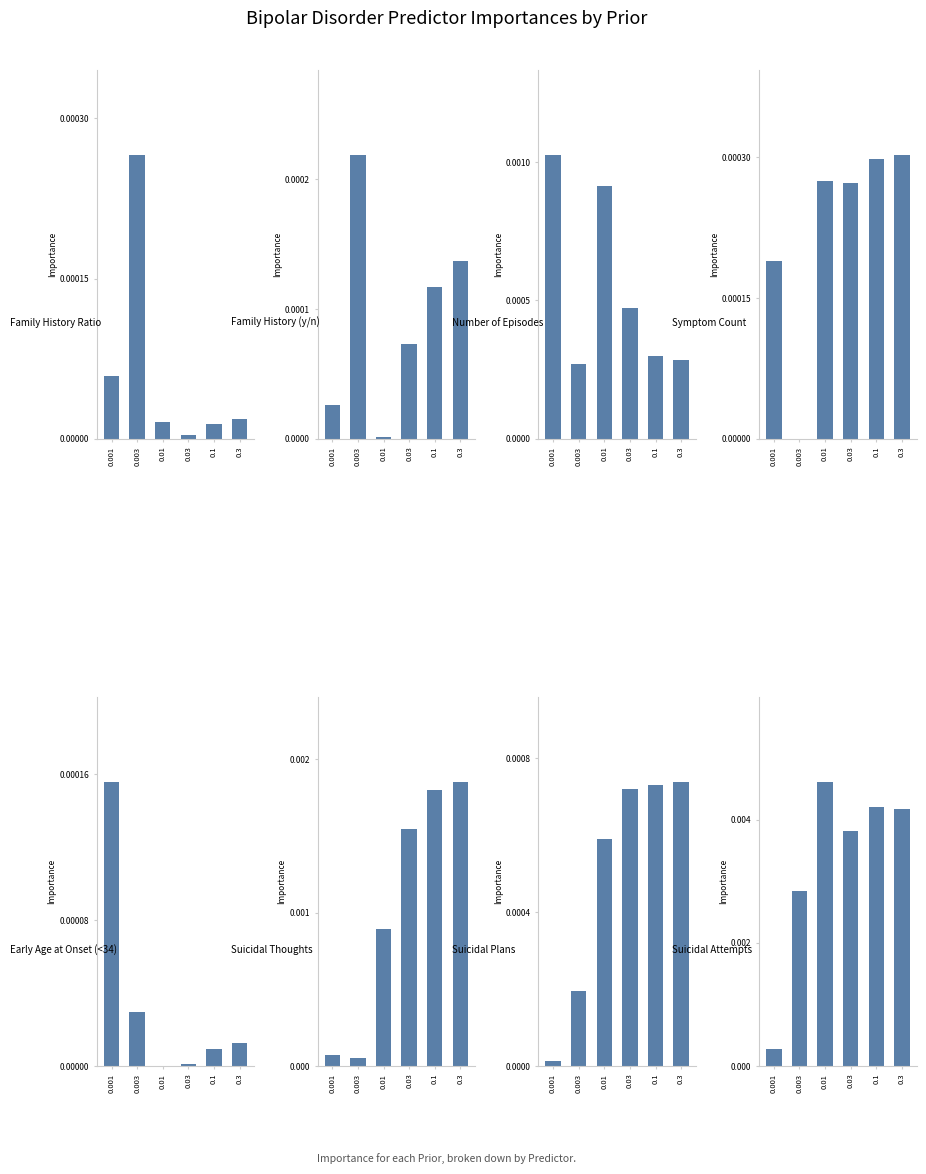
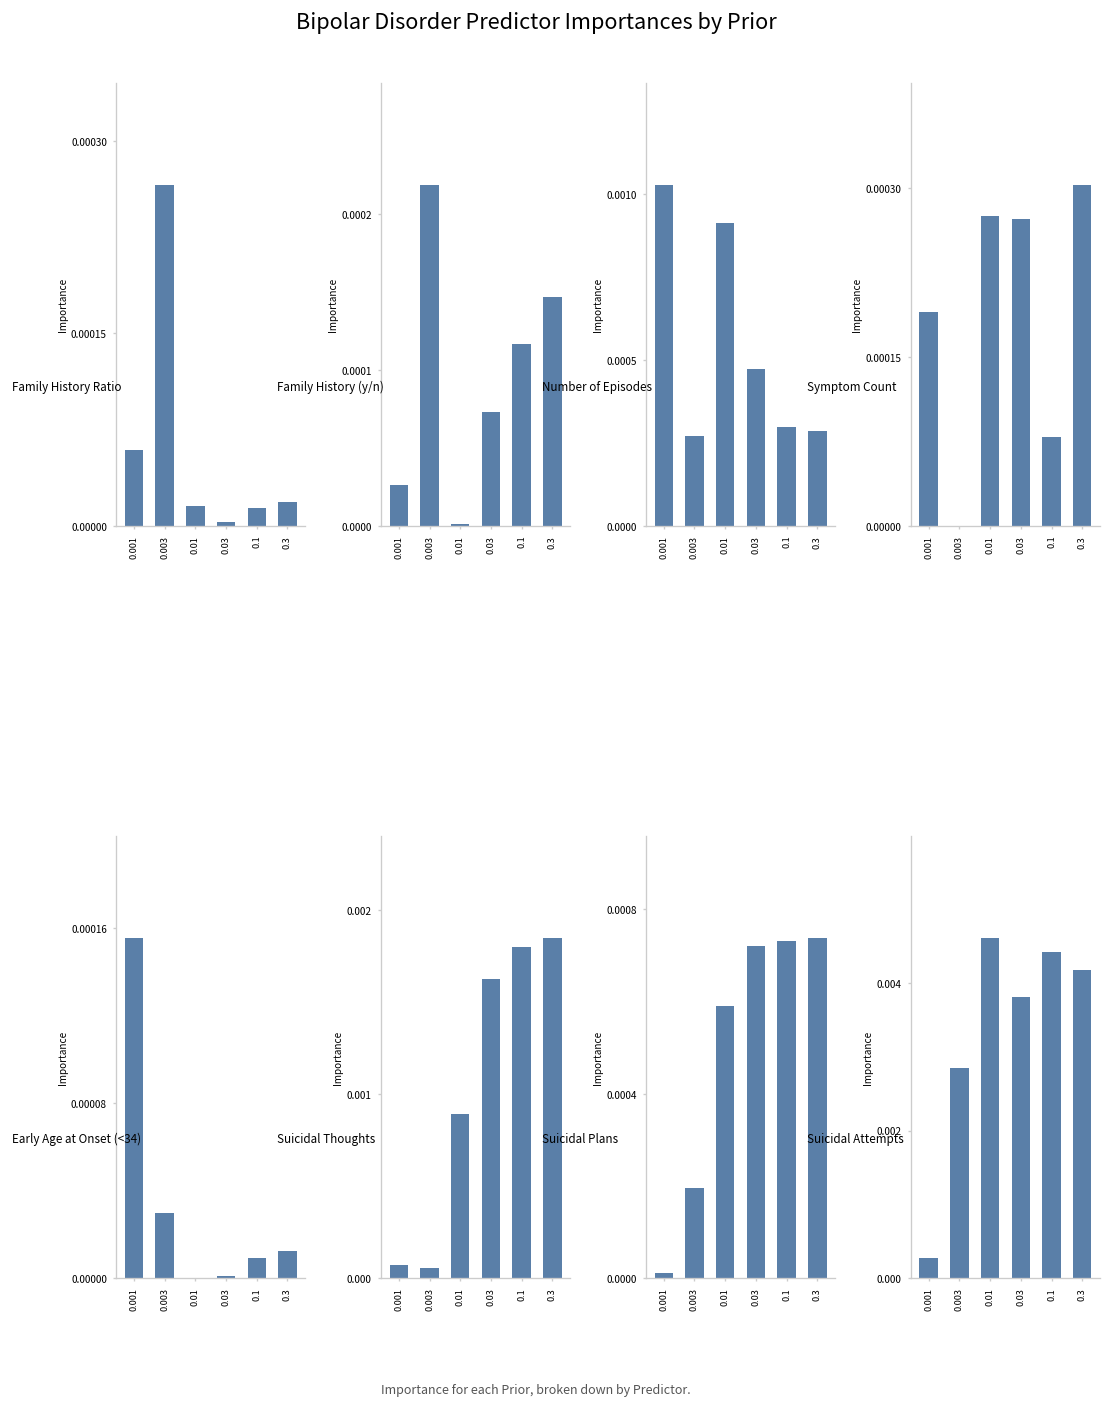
  {
    "Family History Ratio": {
      "0.001": 0.000059,
      "0.003": 0.000265,
      "0.01": 0.000015,
      "0.03": 0.000003,
      "0.1": 0.000014,
      "0.3": 0.000019
    },
    "Family History (y/n)": {
      "0.001": 0.000026,
      "0.003": 0.000219,
      "0.03": 0.000073,
      "0.1": 0.000117,
-     "0.3": 0.000137
+     "0.3": 0.000147
    },
    "Number of Episodes": {
      "0.001": 0.00103,
      "0.003": 0.00027,
      "0.01": 0.00091,
      "0.03": 0.00047,
      "0.1": 0.00030,
      "0.3": 0.00028
    },
    "Symptom Count": {
      "0.001": 0.00019,
      "0.01": 0.00028,
      "0.03": 0.00027,
-     "0.1": 0.00030,
+     "0.1": 0.00008,
      "0.3": 0.00030
    },
    "Early Age at Onset (<34)": {
      "0.001": 0.000156,
      "0.003": 0.000030,
      "0.1": 0.000009,
      "0.3": 0.000013
    },
    "Suicidal Thoughts": {
      "0.001": 0.00007,
      "0.003": 0.00005,
      "0.01": 0.00089,
-     "0.03": 0.00154,
+     "0.03": 0.00163,
      "0.1": 0.00180,
      "0.3": 0.00185
    },
    "Suicidal Plans": {
      "0.001": 0.00001,
      "0.003": 0.00020,
      "0.01": 0.00059,
      "0.03": 0.00072,
      "0.1": 0.00073,
      "0.3": 0.00074
    },
    "Suicidal Attempts": {
      "0.001": 0.0003,
      "0.003": 0.0028,
      "0.01": 0.0046,
      "0.03": 0.0038,
-     "0.1": 0.0042,
+     "0.1": 0.0044,
      "0.3": 0.0042
    }
  }
